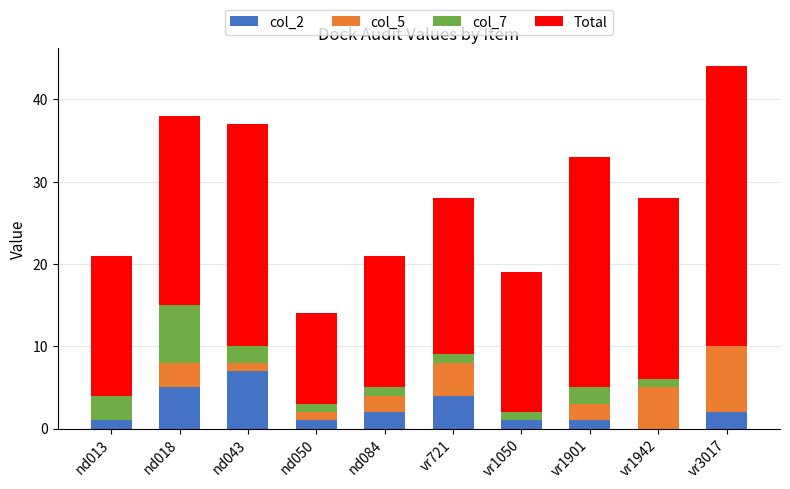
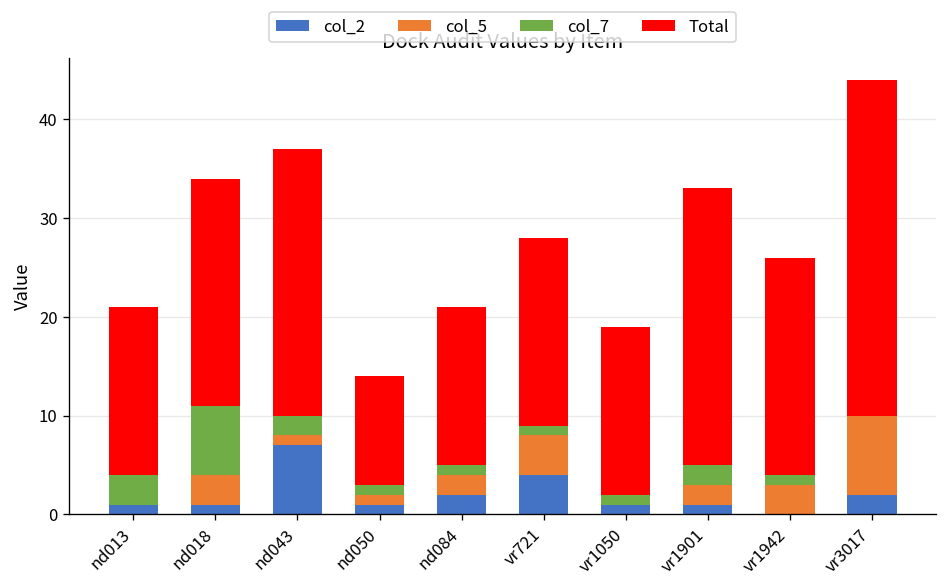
  {
    "col_2": {
      "nd013": 1,
-     "nd018": 5,
+     "nd018": 1,
      "nd043": 7,
      "nd050": 1,
      "nd084": 2,
      "vr721": 4,
      "vr1050": 1,
      "vr1901": 1,
      "vr1942": 0,
      "vr3017": 2
    },
    "col_5": {
      "nd013": 0,
      "nd018": 3,
      "nd043": 1,
      "nd050": 1,
      "nd084": 2,
      "vr721": 4,
      "vr1050": 0,
      "vr1901": 2,
-     "vr1942": 5,
+     "vr1942": 3,
      "vr3017": 8
    },
    "col_7": {
      "nd013": 3,
      "nd018": 7,
      "nd043": 2,
      "nd050": 1,
      "nd084": 1,
      "vr721": 1,
      "vr1050": 1,
      "vr1901": 2,
      "vr1942": 1,
      "vr3017": 0
    },
    "Total": {
      "nd013": 17,
      "nd018": 23,
      "nd043": 27,
      "nd050": 11,
      "nd084": 16,
      "vr721": 19,
      "vr1050": 17,
      "vr1901": 28,
      "vr1942": 22,
      "vr3017": 34
    }
  }
